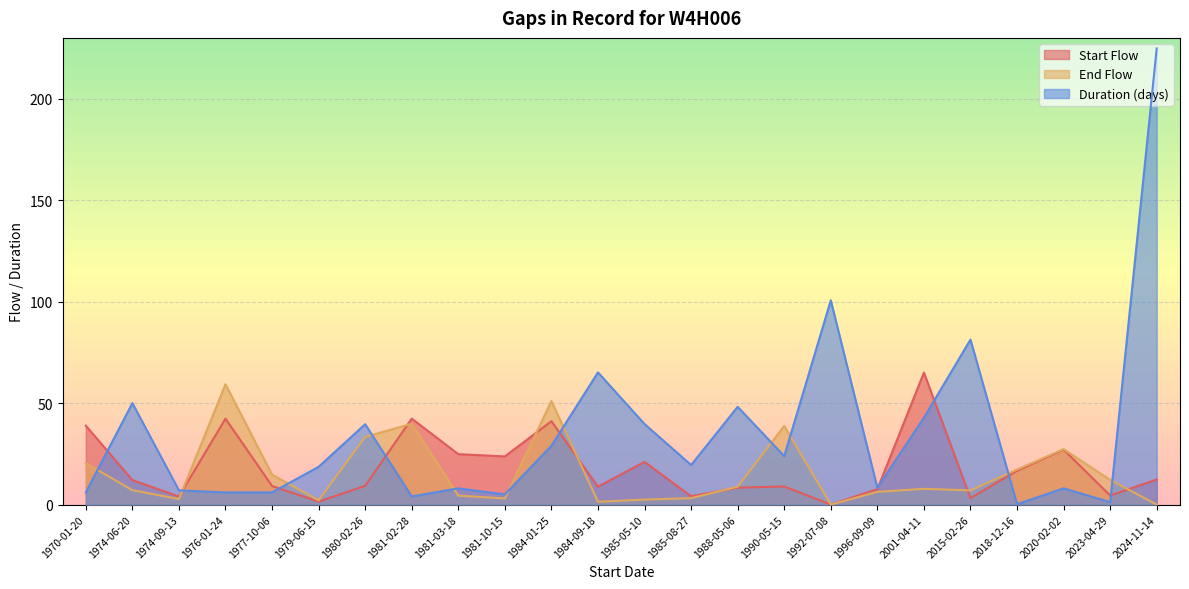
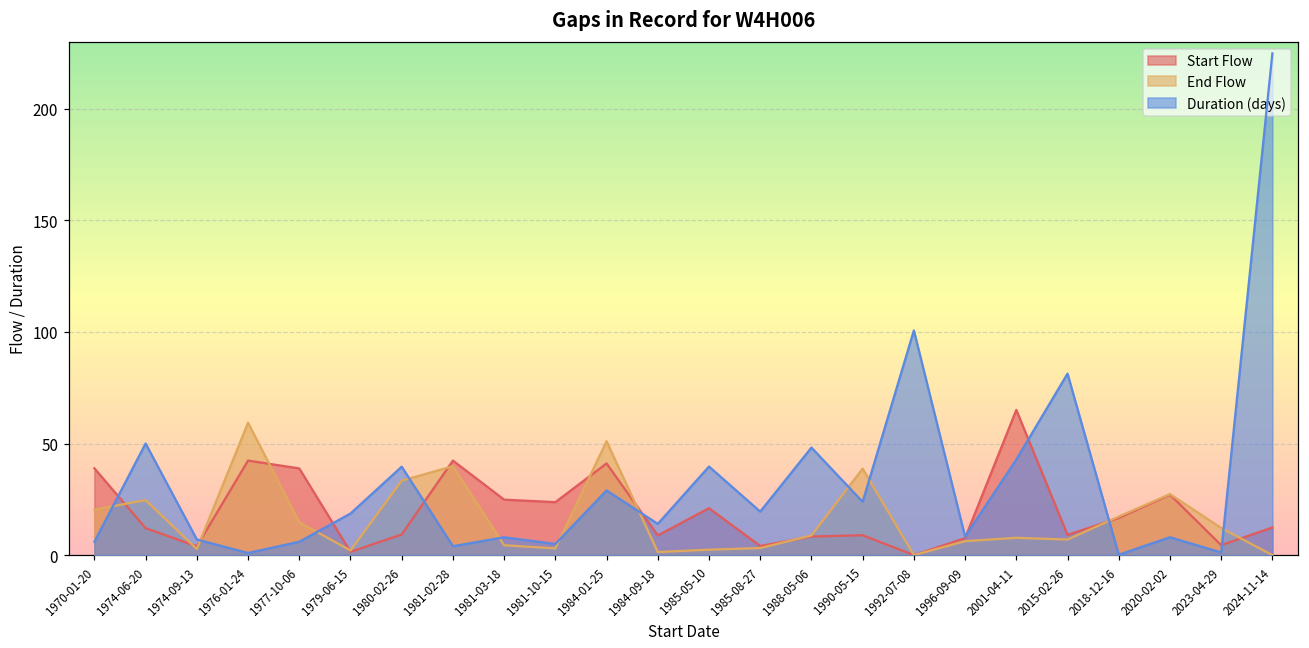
  {
    "Start Flow": {
      "1970-01-20": 39,
      "1974-06-20": 12,
      "1976-01-24": 42,
-     "1977-10-06": 9,
+     "1977-10-06": 39,
      "1980-02-26": 9,
      "1981-02-28": 42,
      "1981-03-18": 25,
      "1981-10-15": 24,
      "1984-01-25": 41,
      "1984-09-18": 9,
      "1985-05-10": 21,
      "1990-05-15": 9,
      "2001-04-11": 65,
-     "2015-02-26": 3,
+     "2015-02-26": 9,
      "2023-04-29": 4,
      "2024-11-14": 12
    },
    "End Flow": {
      "1970-01-20": 20,
-     "1974-06-20": 7,
+     "1974-06-20": 25,
      "1976-01-24": 59,
      "1977-10-06": 15,
      "1980-02-26": 33,
      "1981-02-28": 40,
      "1981-03-18": 4,
      "1981-10-15": 3,
      "1984-01-25": 51,
      "1984-09-18": 1,
      "1985-05-10": 2,
      "1990-05-15": 39,
      "1996-09-09": 6,
      "2001-04-11": 8,
      "2015-02-26": 7,
      "2023-04-29": 12,
      "2024-11-14": 0
    },
    "Duration (days)": {
      "1970-01-20": 6,
      "1974-06-20": 50,
      "1974-09-13": 7,
-     "1976-01-24": 6,
+     "1976-01-24": 1,
      "1977-10-06": 6,
      "1979-06-15": 19,
      "1980-02-26": 40,
      "1981-02-28": 4,
      "1981-03-18": 8,
      "1981-10-15": 5,
      "1984-01-25": 29,
-     "1984-09-18": 65,
+     "1984-09-18": 14,
      "1985-05-10": 40,
      "1985-08-27": 19,
      "1988-05-06": 48,
      "1990-05-15": 24,
      "1992-07-08": 101,
      "2001-04-11": 43,
      "2015-02-26": 81,
      "2018-12-16": 0,
      "2020-02-02": 8,
      "2023-04-29": 1
    }
  }
